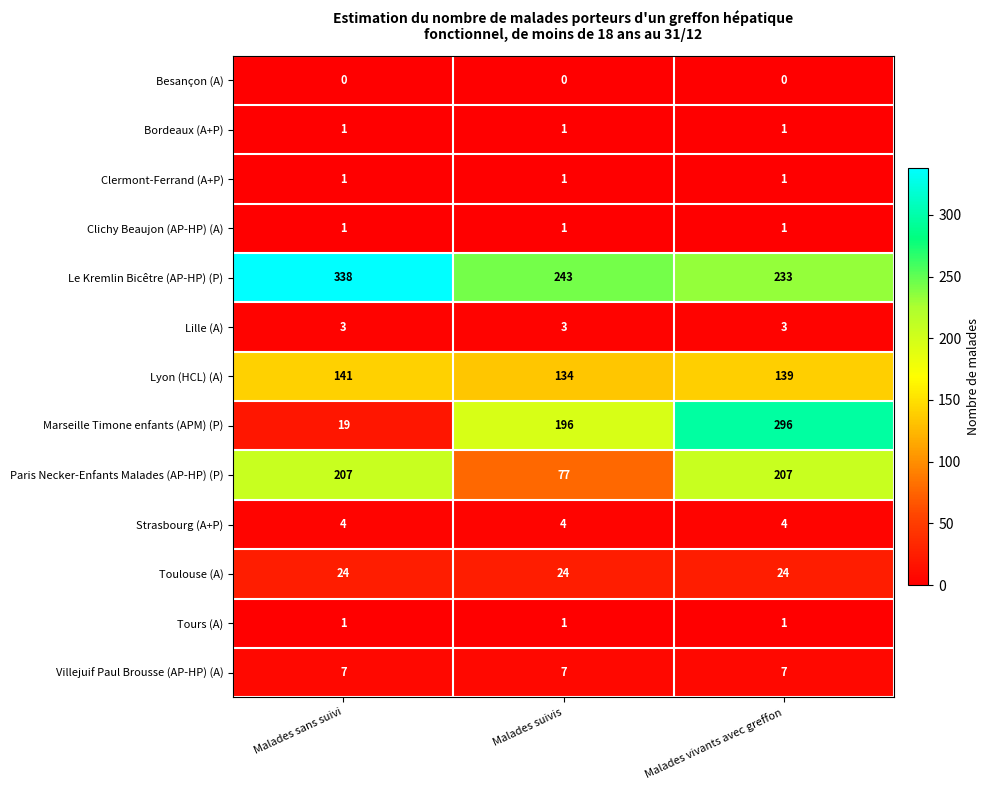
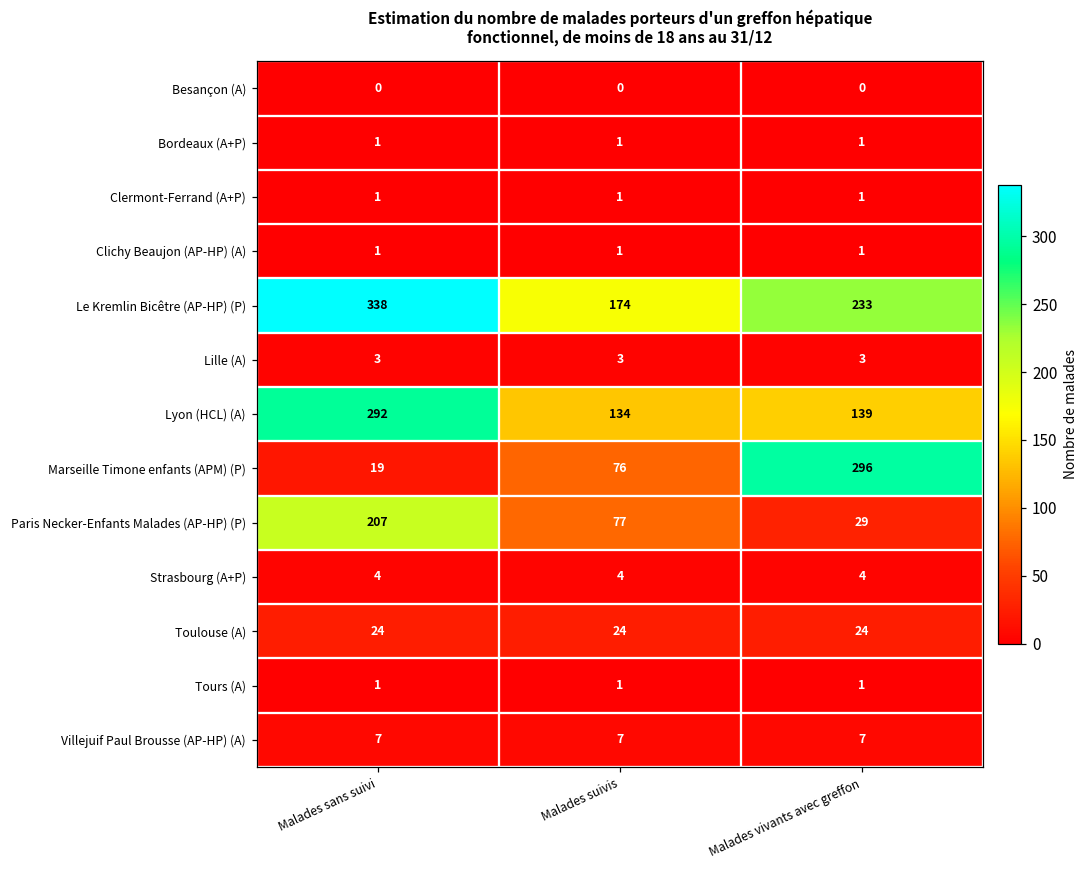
  {
    "Besançon (A)": {
      "Malades sans suivi": 0,
      "Malades suivis": 0,
      "Malades vivants avec greffon": 0
    },
    "Bordeaux (A+P)": {
      "Malades sans suivi": 1,
      "Malades suivis": 1,
      "Malades vivants avec greffon": 1
    },
    "Clermont-Ferrand (A+P)": {
      "Malades sans suivi": 1,
      "Malades suivis": 1,
      "Malades vivants avec greffon": 1
    },
    "Clichy Beaujon (AP-HP) (A)": {
      "Malades sans suivi": 1,
      "Malades suivis": 1,
      "Malades vivants avec greffon": 1
    },
    "Le Kremlin Bicêtre (AP-HP) (P)": {
      "Malades sans suivi": 338,
-     "Malades suivis": 243,
+     "Malades suivis": 174,
      "Malades vivants avec greffon": 233
    },
    "Lille (A)": {
      "Malades sans suivi": 3,
      "Malades suivis": 3,
      "Malades vivants avec greffon": 3
    },
    "Lyon (HCL) (A)": {
-     "Malades sans suivi": 141,
+     "Malades sans suivi": 292,
      "Malades suivis": 134,
      "Malades vivants avec greffon": 139
    },
    "Marseille Timone enfants (APM) (P)": {
      "Malades sans suivi": 19,
-     "Malades suivis": 196,
+     "Malades suivis": 76,
      "Malades vivants avec greffon": 296
    },
    "Paris Necker-Enfants Malades (AP-HP) (P)": {
      "Malades sans suivi": 207,
      "Malades suivis": 77,
-     "Malades vivants avec greffon": 207
+     "Malades vivants avec greffon": 29
    },
    "Strasbourg (A+P)": {
      "Malades sans suivi": 4,
      "Malades suivis": 4,
      "Malades vivants avec greffon": 4
    },
    "Toulouse (A)": {
      "Malades sans suivi": 24,
      "Malades suivis": 24,
      "Malades vivants avec greffon": 24
    },
    "Tours (A)": {
      "Malades sans suivi": 1,
      "Malades suivis": 1,
      "Malades vivants avec greffon": 1
    },
    "Villejuif Paul Brousse (AP-HP) (A)": {
      "Malades sans suivi": 7,
      "Malades suivis": 7,
      "Malades vivants avec greffon": 7
    }
  }
